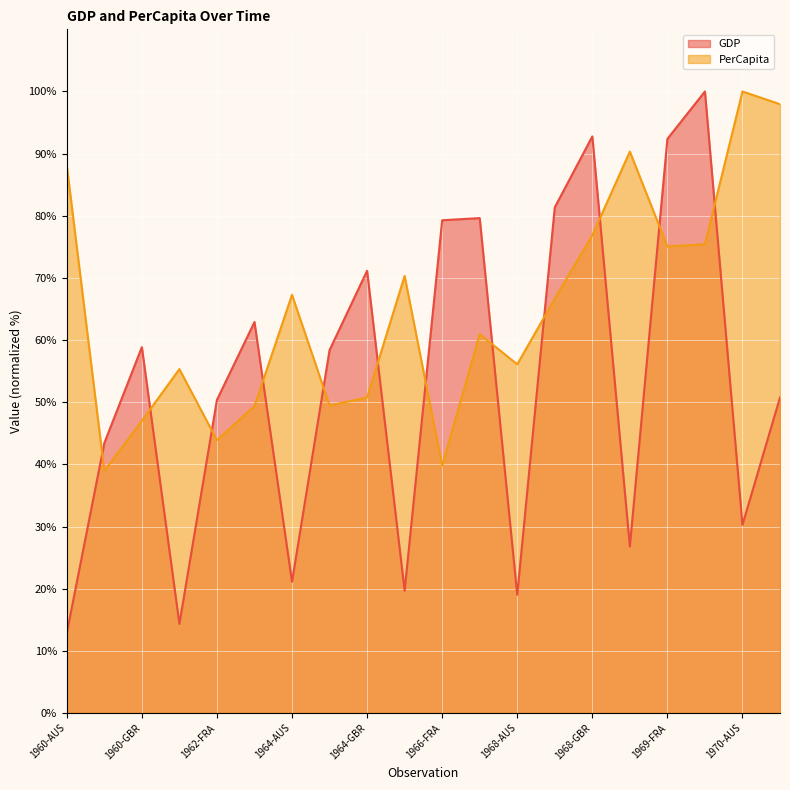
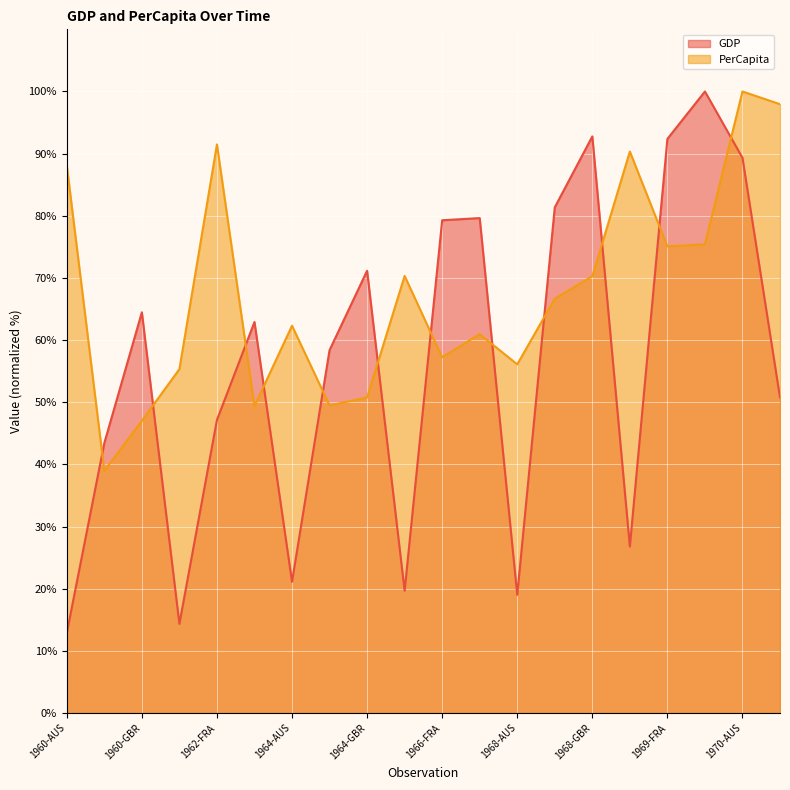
  {
    "GDP": {
      "1960-AUS": "13%",
-     "1960-GBR": "59%",
-     "1962-FRA": "50%",
+     "1960-GBR": "64%",
+     "1962-FRA": "47%",
      "1964-AUS": "21%",
      "1964-GBR": "71%",
      "1966-FRA": "79%",
      "1968-AUS": "19%",
      "1968-GBR": "93%",
      "1969-FRA": "92%",
-     "1970-AUS": "30%"
+     "1970-AUS": "89%"
    },
    "PerCapita": {
      "1960-AUS": "88%",
      "1960-GBR": "47%",
-     "1962-FRA": "44%",
-     "1964-AUS": "67%",
+     "1962-FRA": "91%",
+     "1964-AUS": "62%",
      "1964-GBR": "51%",
-     "1966-FRA": "40%",
+     "1966-FRA": "57%",
      "1968-AUS": "56%",
-     "1968-GBR": "77%",
+     "1968-GBR": "70%",
      "1969-FRA": "75%",
      "1970-AUS": "100%"
    }
  }
